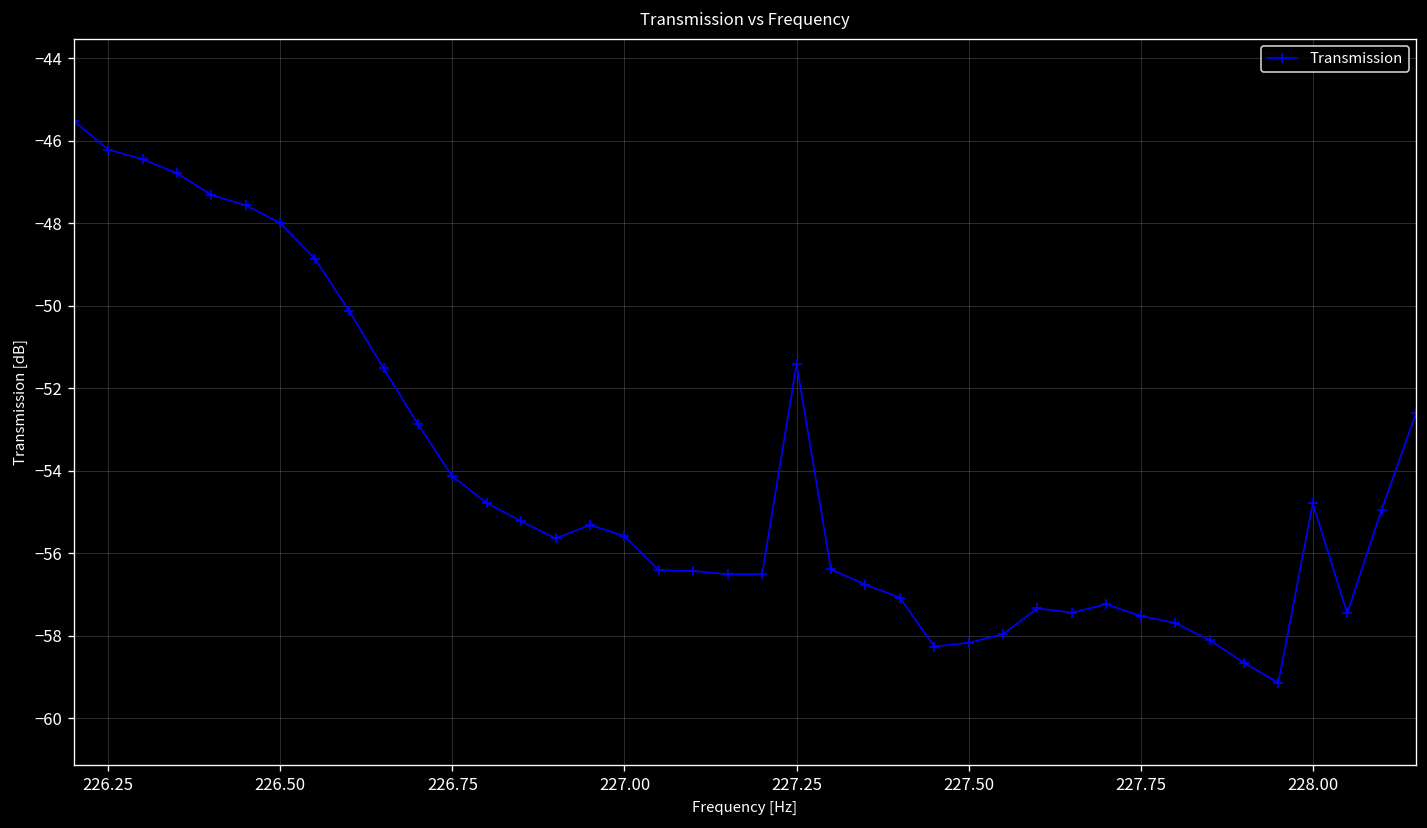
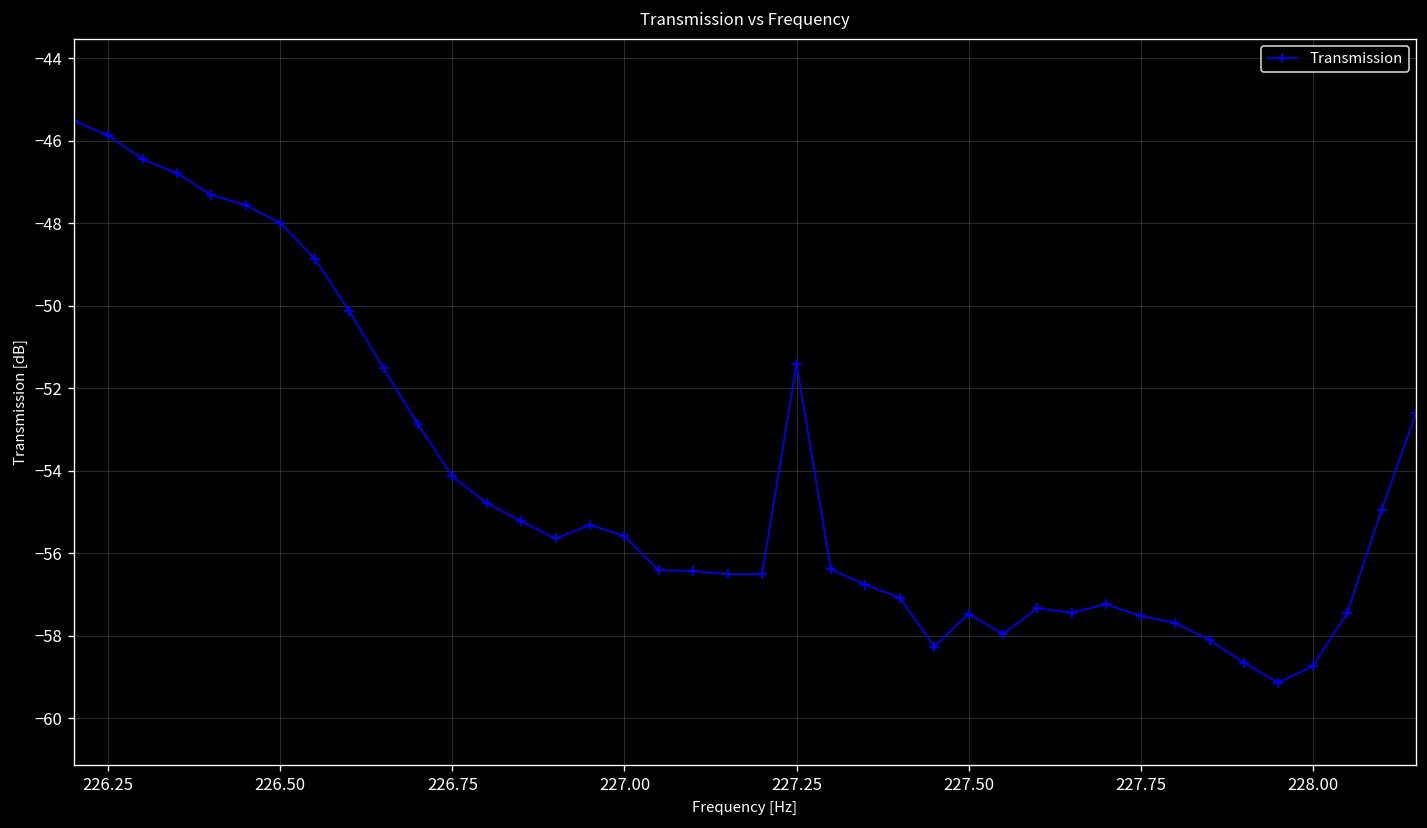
  {
-   "226.25": -46.2,
+   "226.25": -45.9,
    "226.50": -48.0,
    "226.75": -54.1,
    "227.00": -55.6,
    "227.25": -51.4,
-   "227.50": -58.2,
+   "227.50": -57.5,
    "227.75": -57.5,
-   "228.00": -54.8
+   "228.00": -58.7
  }
